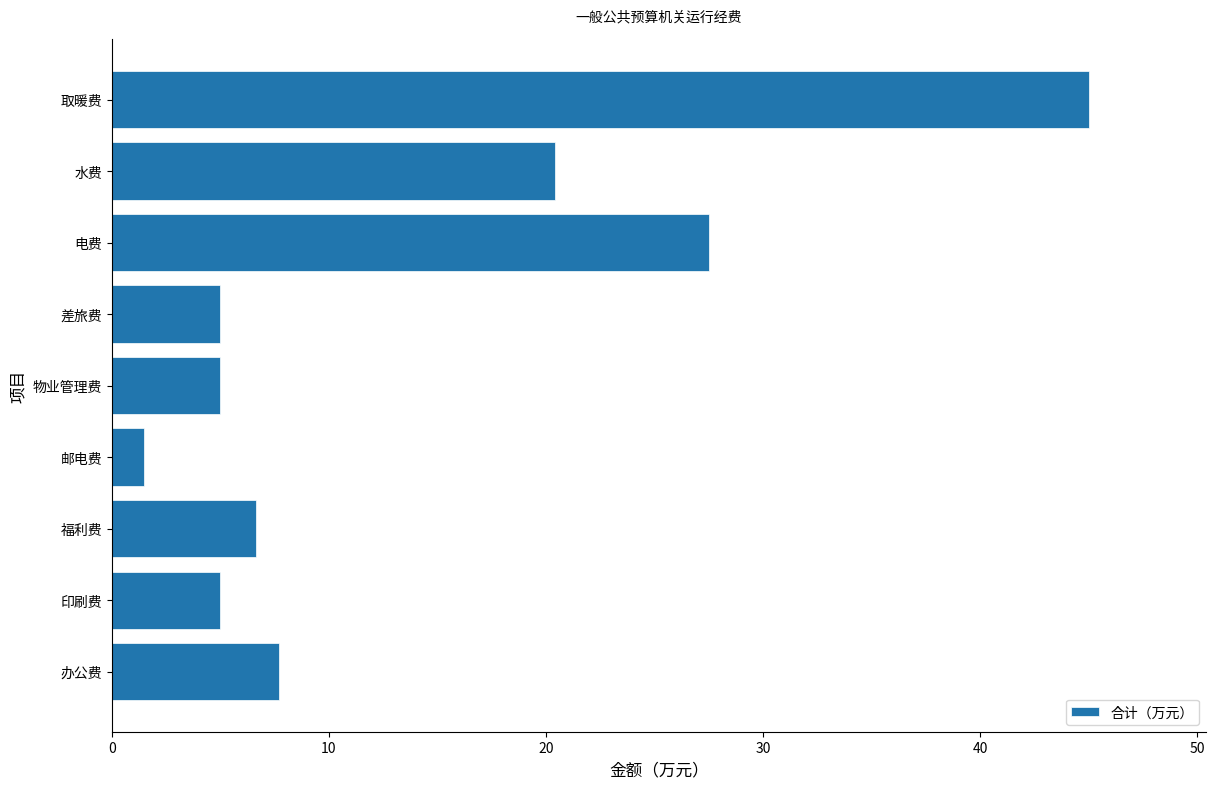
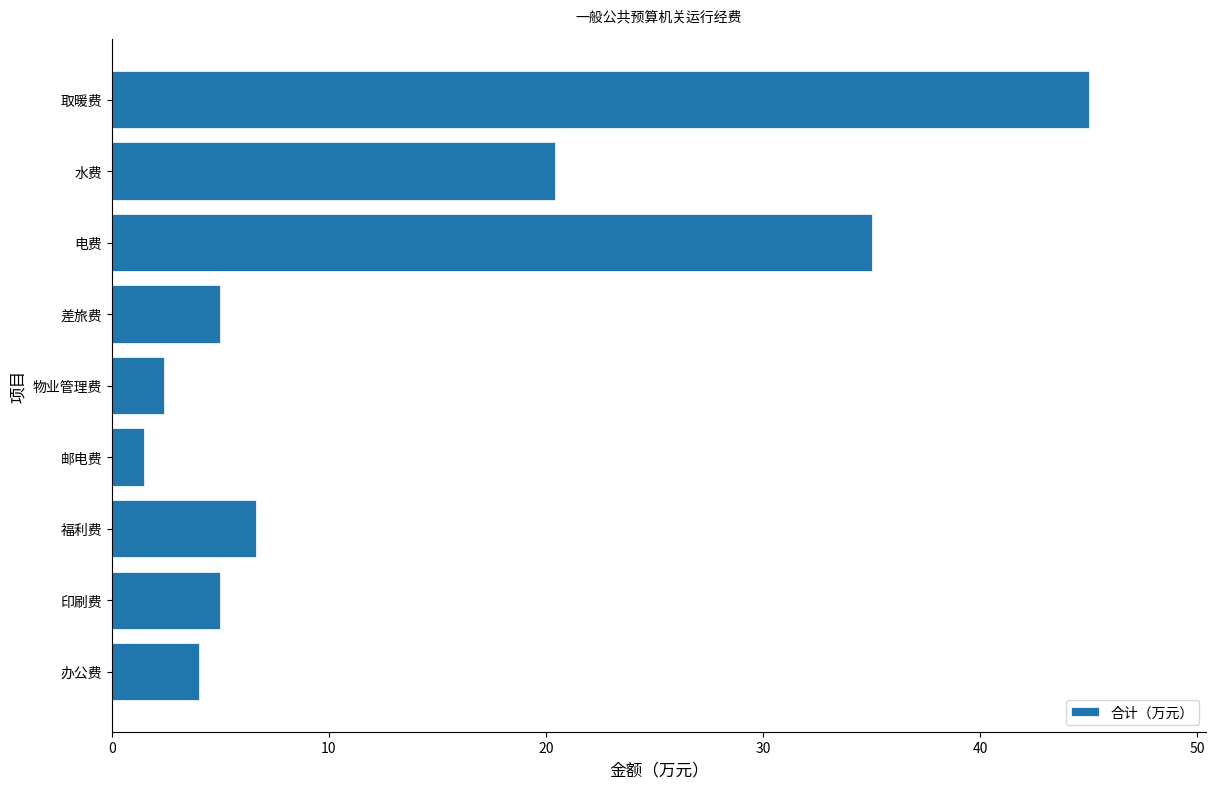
  {
    "取暖费": 45.0,
    "水费": 20.4,
-   "电费": 27.5,
+   "电费": 35.0,
    "差旅费": 5.0,
-   "物业管理费": 5.0,
+   "物业管理费": 2.4,
    "邮电费": 1.5,
    "福利费": 6.7,
    "印刷费": 5.0,
-   "办公费": 7.7
+   "办公费": 4.0
  }
